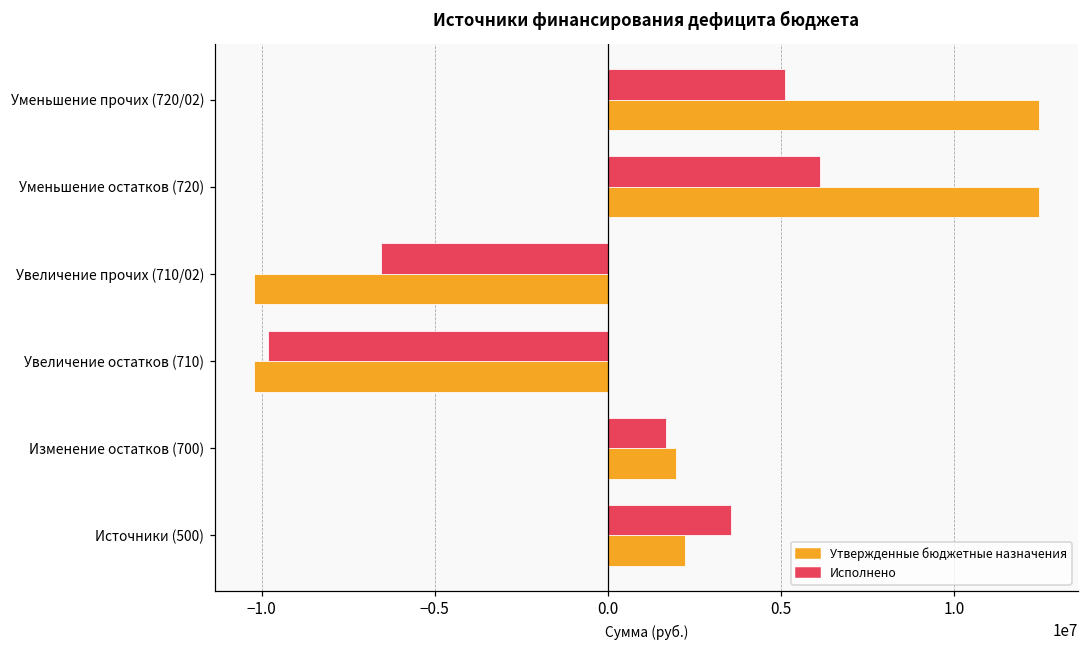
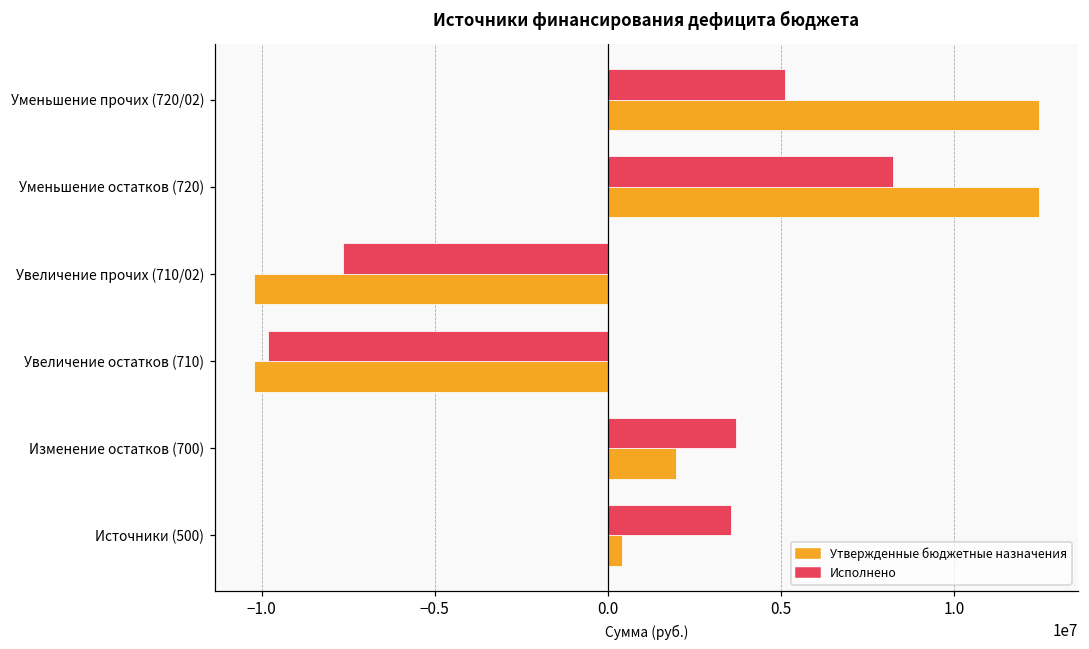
  {
    "Утвержденные бюджетные назначения": {
      "Уменьшение прочих (720/02)": 12500000,
      "Уменьшение остатков (720)": 12500000,
      "Увеличение прочих (710/02)": -10200000,
      "Увеличение остатков (710)": -10200000,
      "Изменение остатков (700)": 2000000,
-     "Источники (500)": 2200000
+     "Источники (500)": 400000
    },
    "Исполнено": {
      "Уменьшение прочих (720/02)": 5100000,
-     "Уменьшение остатков (720)": 6100000,
-     "Увеличение прочих (710/02)": -6600000,
+     "Уменьшение остатков (720)": 8200000,
+     "Увеличение прочих (710/02)": -7600000,
      "Увеличение остатков (710)": -9800000,
-     "Изменение остатков (700)": 1700000,
+     "Изменение остатков (700)": 3700000,
      "Источники (500)": 3500000
    }
  }
